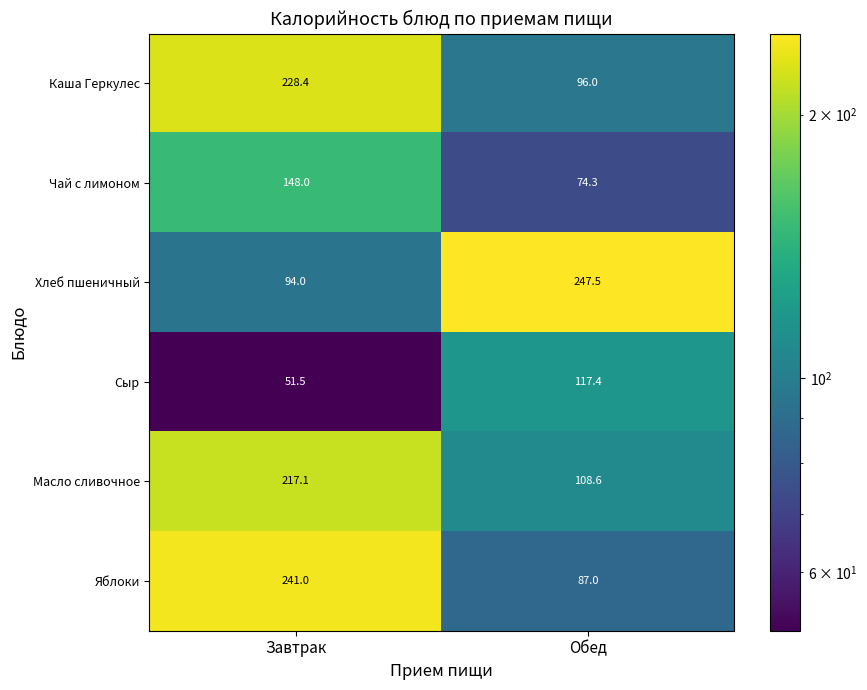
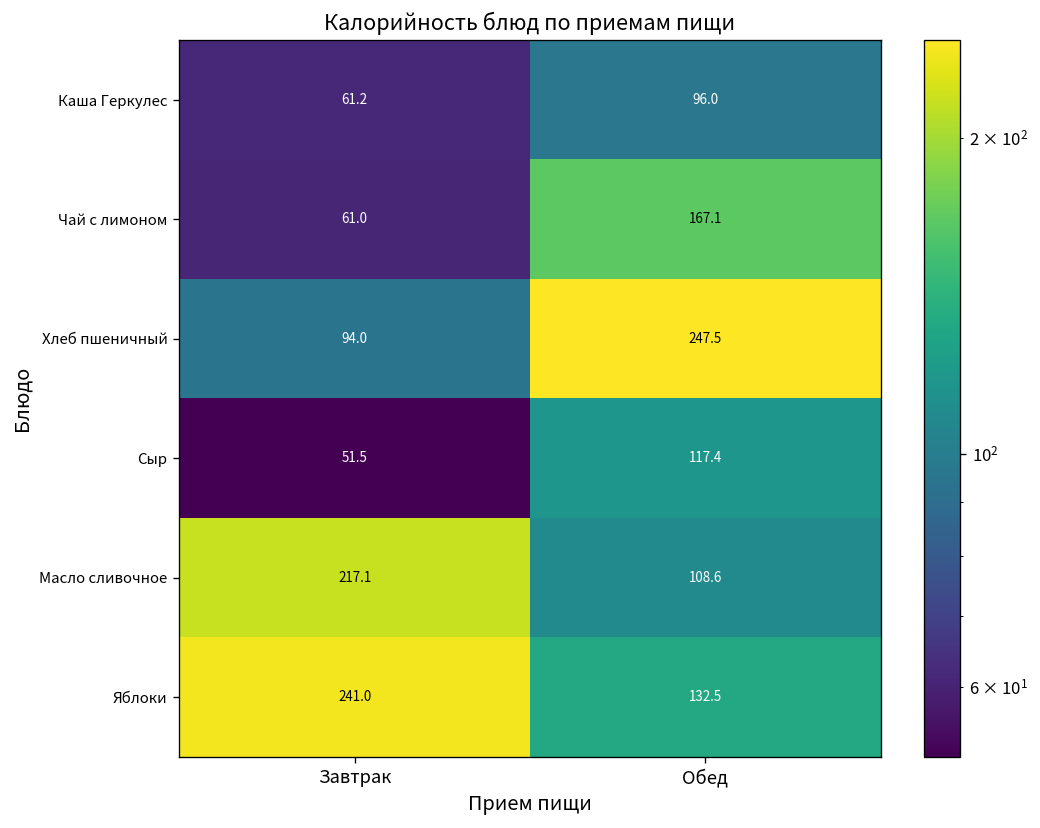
  {
    "Каша Геркулес": {
-     "Завтрак": 228.4,
+     "Завтрак": 61.2,
      "Обед": 96.0
    },
    "Чай с лимоном": {
-     "Завтрак": 148.0,
-     "Обед": 74.3
+     "Завтрак": 61.0,
+     "Обед": 167.1
    },
    "Хлеб пшеничный": {
      "Завтрак": 94.0,
      "Обед": 247.5
    },
    "Сыр": {
      "Завтрак": 51.5,
      "Обед": 117.4
    },
    "Масло сливочное": {
      "Завтрак": 217.1,
      "Обед": 108.6
    },
    "Яблоки": {
      "Завтрак": 241.0,
-     "Обед": 87.0
+     "Обед": 132.5
    }
  }
